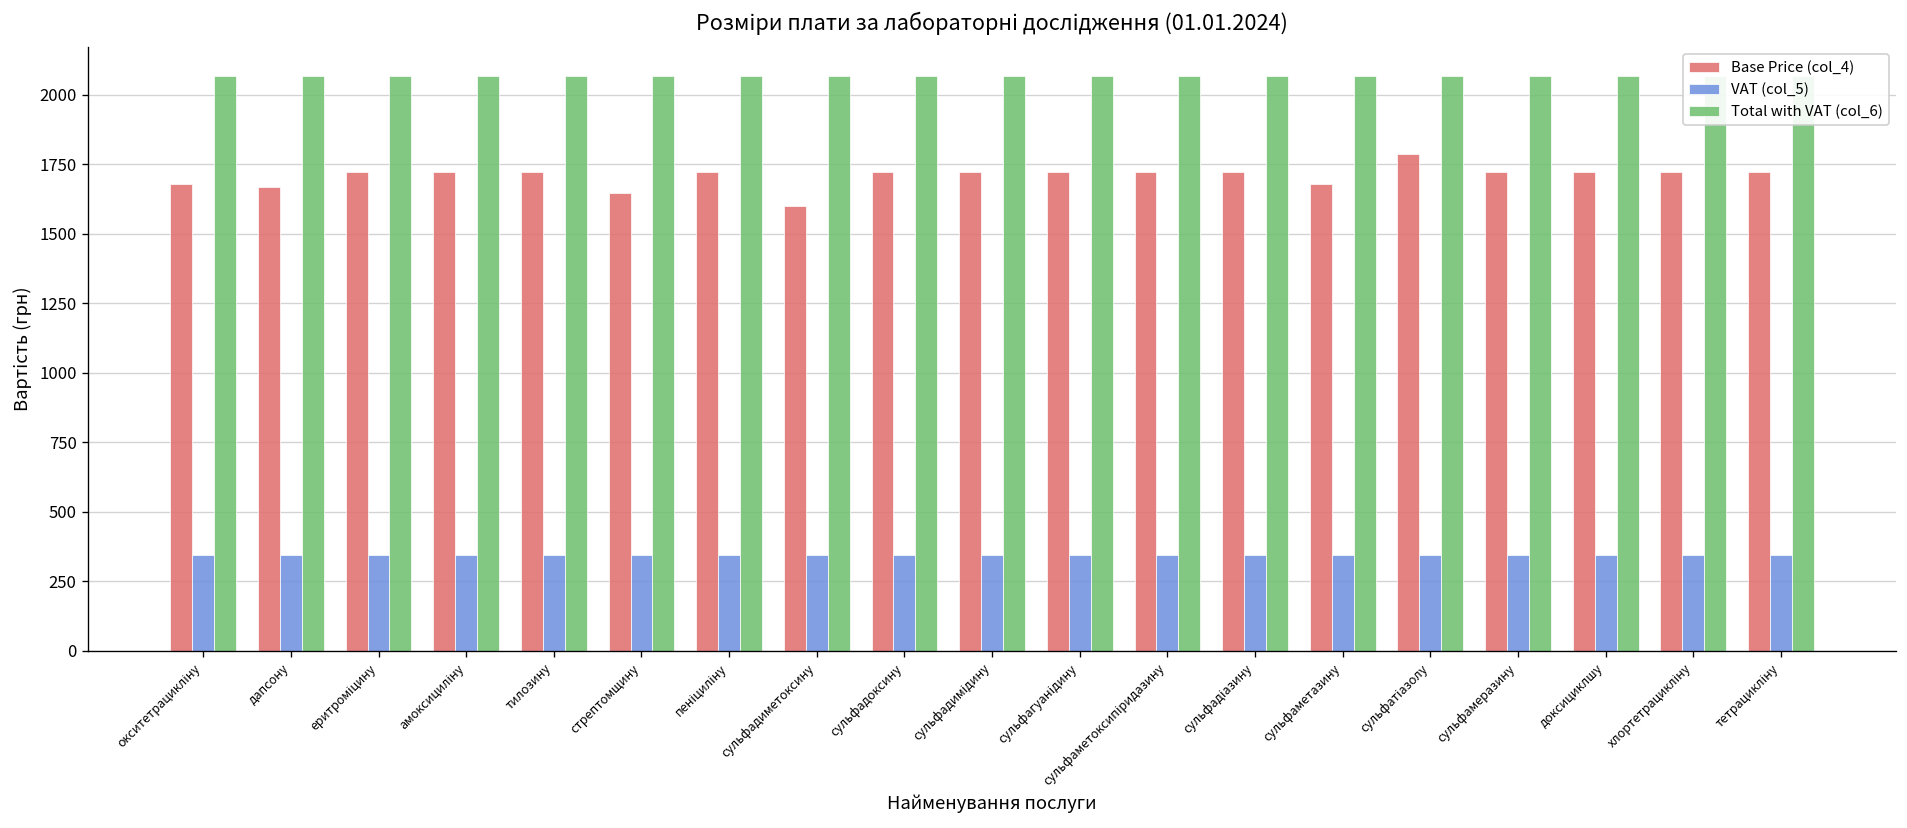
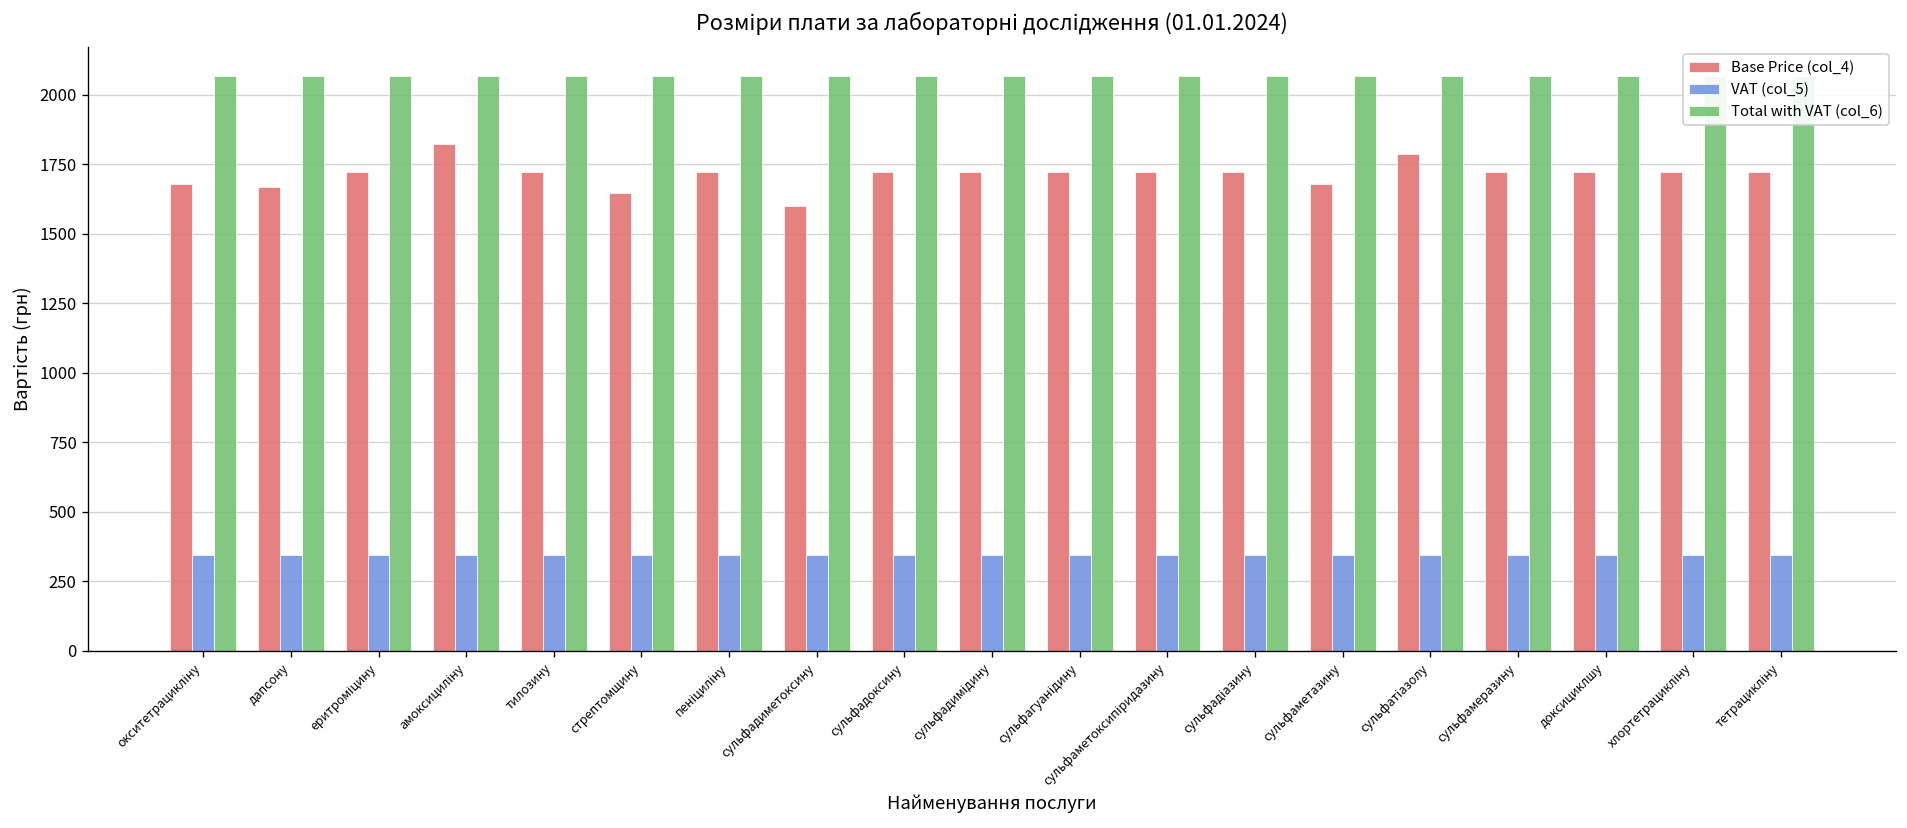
  {
    "Base Price (col_4)": {
      "окситетрацикліну": 1680,
      "дапсону": 1670,
      "еритроміцину": 1720,
-     "амоксициліну": 1720,
+     "амоксициліну": 1820,
      "тилозину": 1720,
      "стрептомщину": 1650,
      "пеніциліну": 1720,
      "сульфадиметоксину": 1600,
      "сульфадоксину": 1720,
      "сульфадимідину": 1720,
      "сульфагуанідину": 1720,
      "сульфаметоксипіридазину": 1720,
      "сульфадіазину": 1720,
      "сульфаметазину": 1680,
      "сульфатіазолу": 1790,
      "сульфамеразину": 1720,
      "доксициклшу": 1720,
      "хлортетрацикліну": 1720,
      "тетрацикліну": 1720
    },
    "VAT (col_5)": {
      "окситетрацикліну": 340,
      "дапсону": 340,
      "еритроміцину": 340,
      "амоксициліну": 340,
      "тилозину": 340,
      "стрептомщину": 340,
      "пеніциліну": 340,
      "сульфадиметоксину": 340,
      "сульфадоксину": 340,
      "сульфадимідину": 340,
      "сульфагуанідину": 340,
      "сульфаметоксипіридазину": 340,
      "сульфадіазину": 340,
      "сульфаметазину": 340,
      "сульфатіазолу": 340,
      "сульфамеразину": 340,
      "доксициклшу": 340,
      "хлортетрацикліну": 340,
      "тетрацикліну": 340
    },
    "Total with VAT (col_6)": {
      "окситетрацикліну": 2070,
      "дапсону": 2070,
      "еритроміцину": 2070,
      "амоксициліну": 2070,
      "тилозину": 2070,
      "стрептомщину": 2070,
      "пеніциліну": 2070,
      "сульфадиметоксину": 2070,
      "сульфадоксину": 2070,
      "сульфадимідину": 2070,
      "сульфагуанідину": 2070,
      "сульфаметоксипіридазину": 2070,
      "сульфадіазину": 2070,
      "сульфаметазину": 2070,
      "сульфатіазолу": 2070,
      "сульфамеразину": 2070,
      "доксициклшу": 2070
    }
  }
